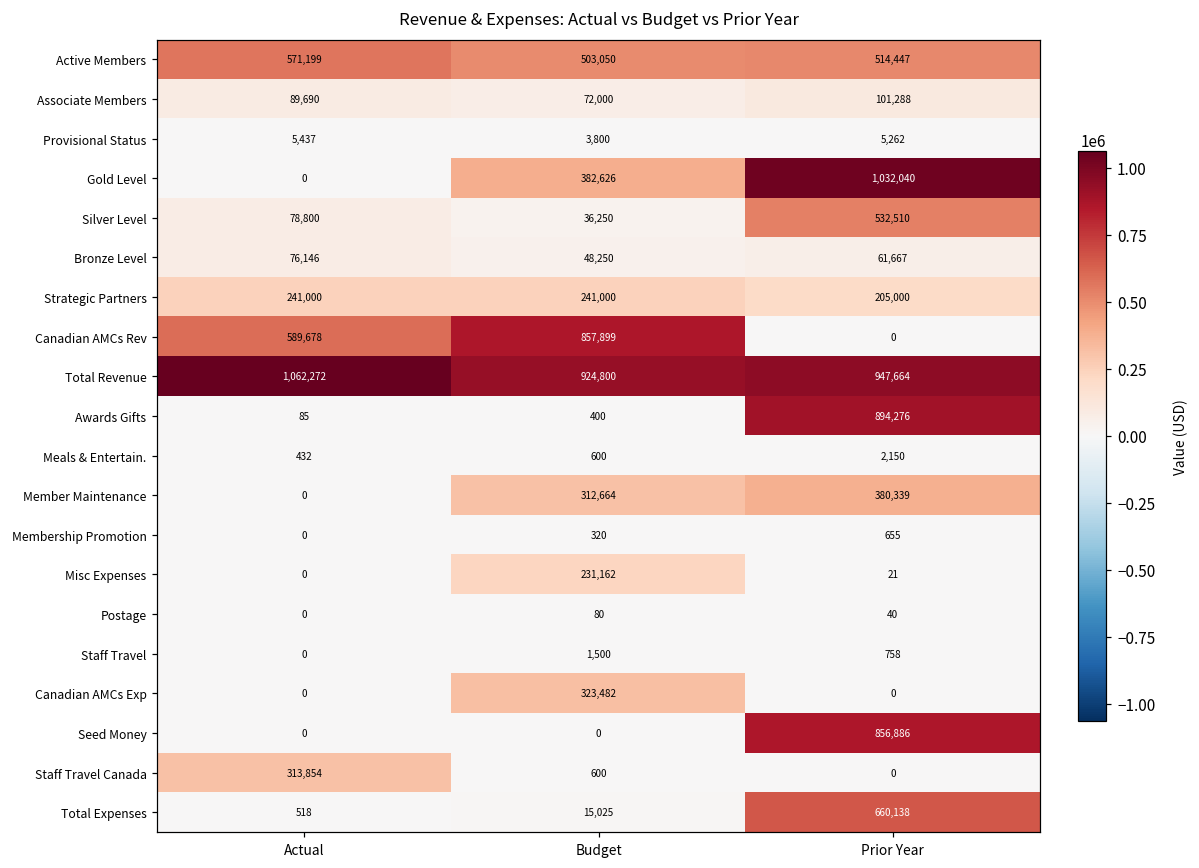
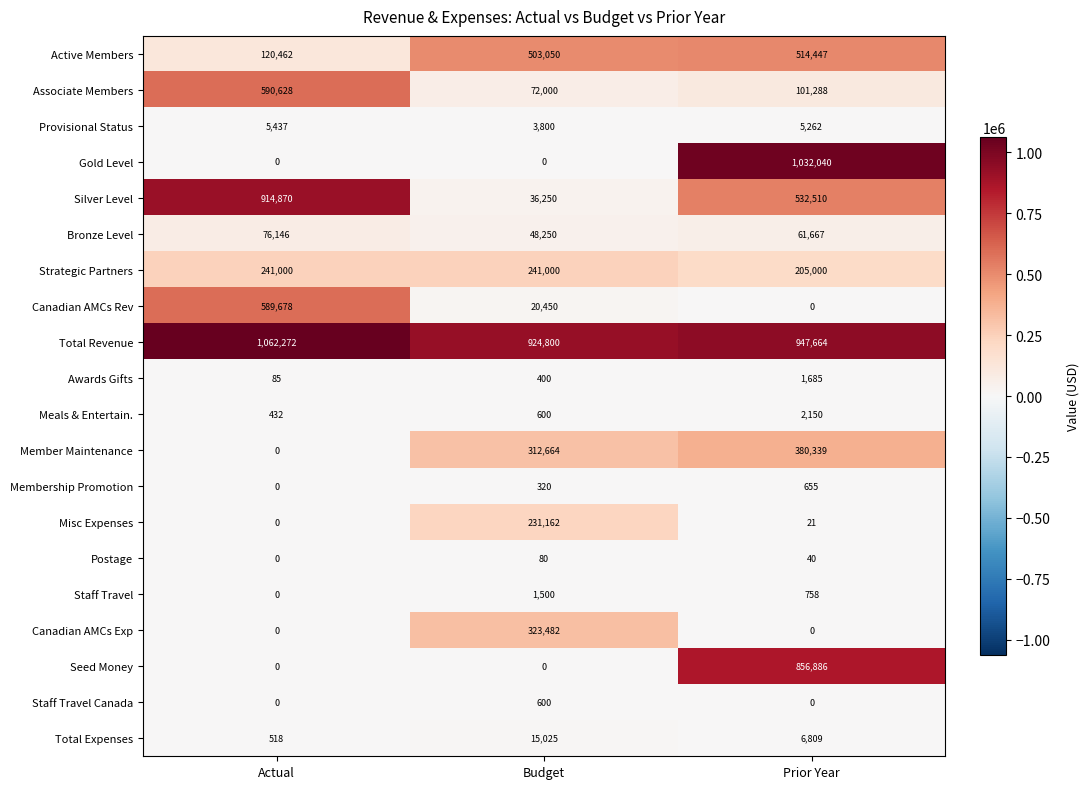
  {
    "Active Members": {
-     "Actual": "571,199",
+     "Actual": "120,462",
      "Budget": "503,050",
      "Prior Year": "514,447"
    },
    "Associate Members": {
-     "Actual": "89,690",
+     "Actual": "590,628",
      "Budget": "72,000",
      "Prior Year": "101,288"
    },
    "Provisional Status": {
      "Actual": "5,437",
      "Budget": "3,800",
      "Prior Year": "5,262"
    },
    "Gold Level": {
      "Actual": "0",
-     "Budget": "382,626",
+     "Budget": "0",
      "Prior Year": "1,032,040"
    },
    "Silver Level": {
-     "Actual": "78,800",
+     "Actual": "914,870",
      "Budget": "36,250",
      "Prior Year": "532,510"
    },
    "Bronze Level": {
      "Actual": "76,146",
      "Budget": "48,250",
      "Prior Year": "61,667"
    },
    "Strategic Partners": {
      "Actual": "241,000",
      "Budget": "241,000",
      "Prior Year": "205,000"
    },
    "Canadian AMCs Rev": {
      "Actual": "589,678",
-     "Budget": "857,899",
+     "Budget": "20,450",
      "Prior Year": "0"
    },
    "Total Revenue": {
      "Actual": "1,062,272",
      "Budget": "924,800",
      "Prior Year": "947,664"
    },
    "Awards Gifts": {
      "Actual": "85",
      "Budget": "400",
-     "Prior Year": "894,276"
+     "Prior Year": "1,685"
    },
    "Meals & Entertain.": {
      "Actual": "432",
      "Budget": "600",
      "Prior Year": "2,150"
    },
    "Member Maintenance": {
      "Actual": "0",
      "Budget": "312,664",
      "Prior Year": "380,339"
    },
    "Membership Promotion": {
      "Actual": "0",
      "Budget": "320",
      "Prior Year": "655"
    },
    "Misc Expenses": {
      "Actual": "0",
      "Budget": "231,162",
      "Prior Year": "21"
    },
    "Postage": {
      "Actual": "0",
      "Budget": "80",
      "Prior Year": "40"
    },
    "Staff Travel": {
      "Actual": "0",
      "Budget": "1,500",
      "Prior Year": "758"
    },
    "Canadian AMCs Exp": {
      "Actual": "0",
      "Budget": "323,482",
      "Prior Year": "0"
    },
    "Seed Money": {
      "Actual": "0",
      "Budget": "0",
      "Prior Year": "856,886"
    },
    "Staff Travel Canada": {
-     "Actual": "313,854",
+     "Actual": "0",
      "Budget": "600",
      "Prior Year": "0"
    },
    "Total Expenses": {
      "Actual": "518",
      "Budget": "15,025",
-     "Prior Year": "660,138"
+     "Prior Year": "6,809"
    }
  }
